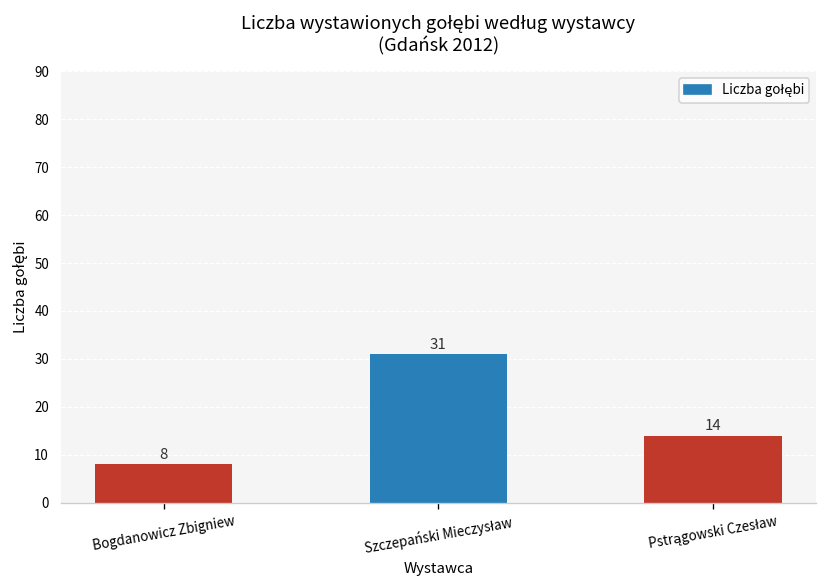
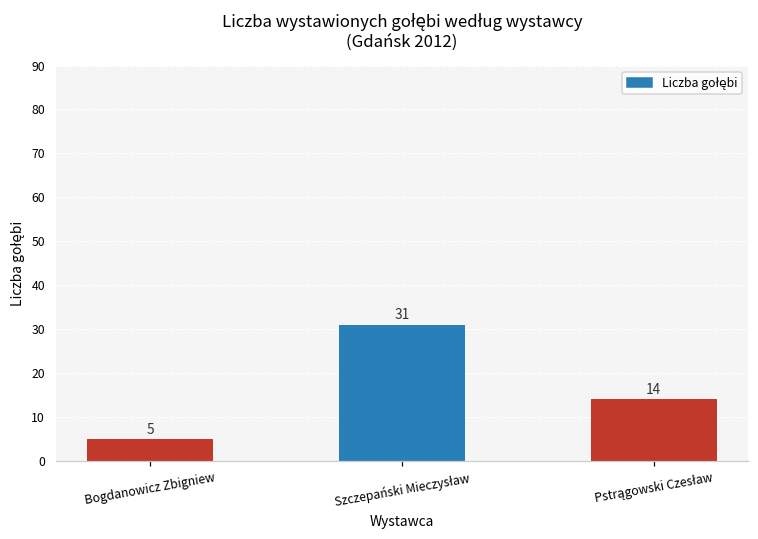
  {
-   "Bogdanowicz Zbigniew": 8,
+   "Bogdanowicz Zbigniew": 5,
    "Szczepański Mieczysław": 31,
    "Pstrągowski Czesław": 14
  }
